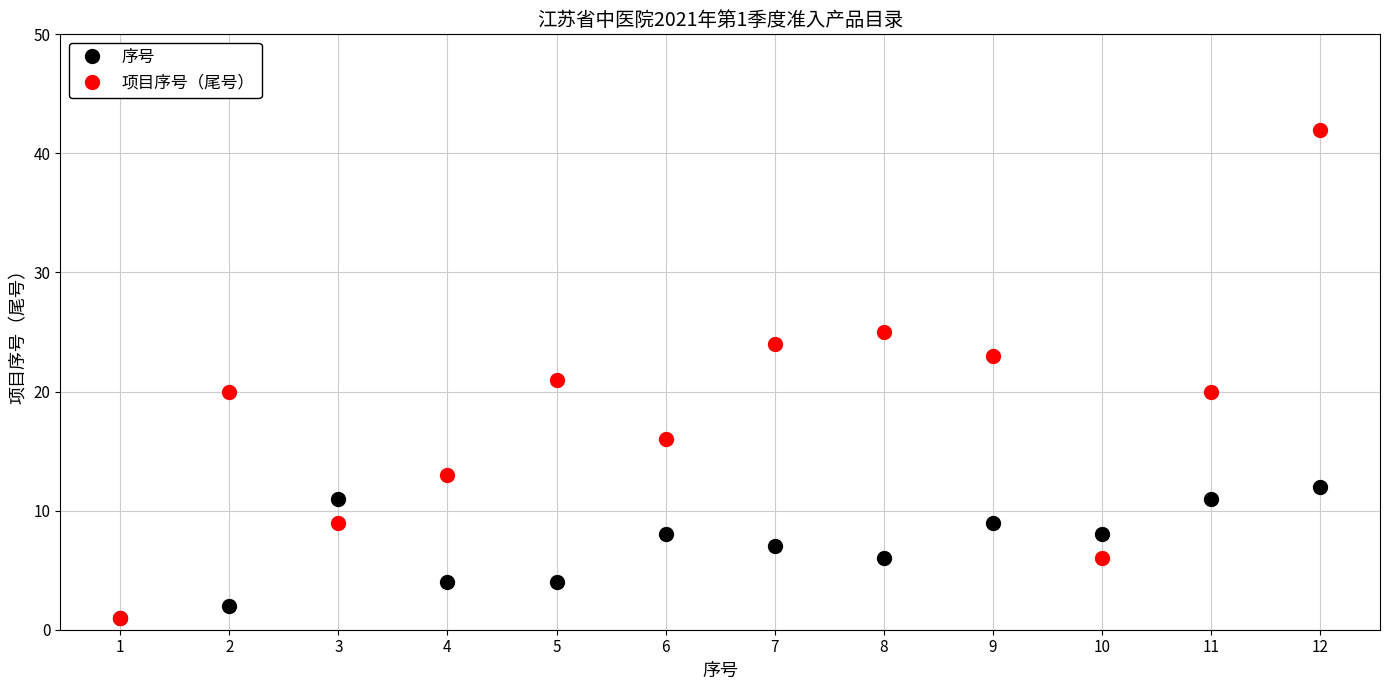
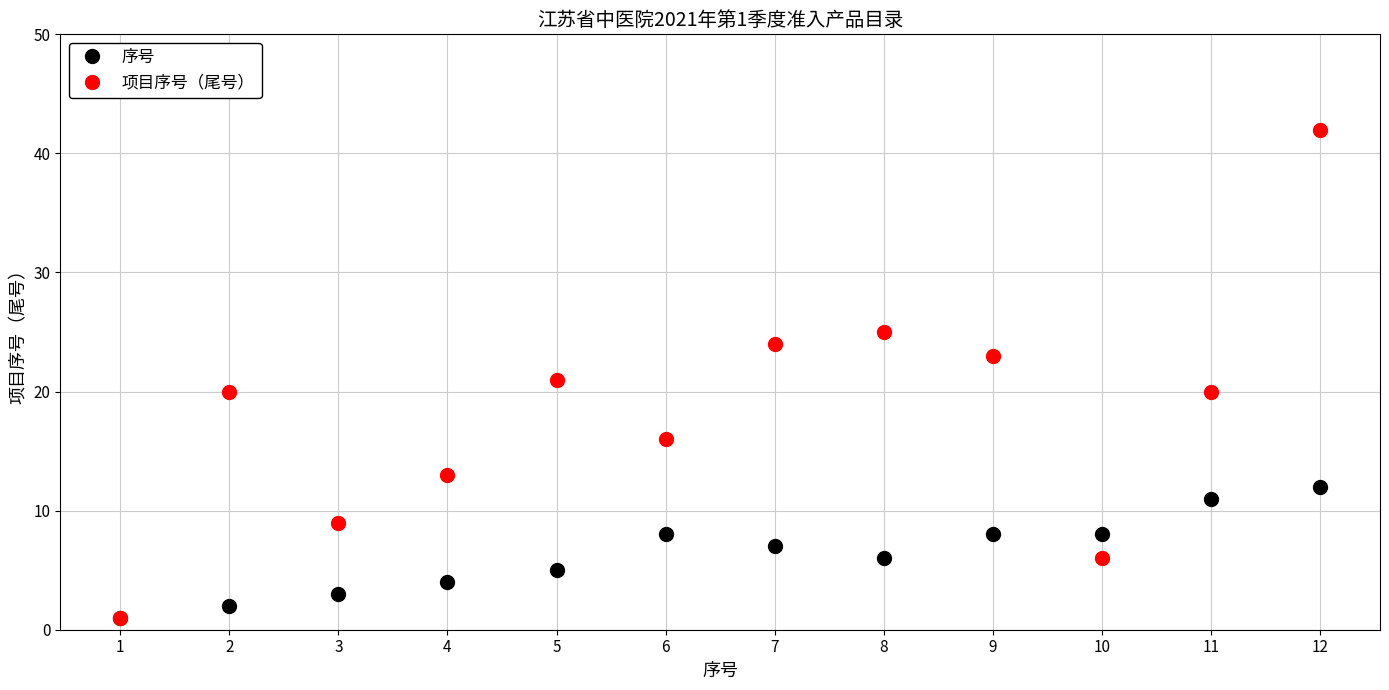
  {
    "序号": {
      "2": 2,
-     "3": 11,
+     "3": 3,
      "4": 4,
-     "5": 4,
+     "5": 5,
      "6": 8,
      "7": 7,
      "8": 6,
-     "9": 9,
+     "9": 8,
      "10": 8,
      "11": 11,
      "12": 12
    },
    "项目序号（尾号）": {
      "2": 20,
      "3": 9,
      "4": 13,
      "5": 21,
      "6": 16,
      "7": 24,
      "8": 25,
      "9": 23,
      "10": 6,
      "11": 20,
      "12": 42
    }
  }
